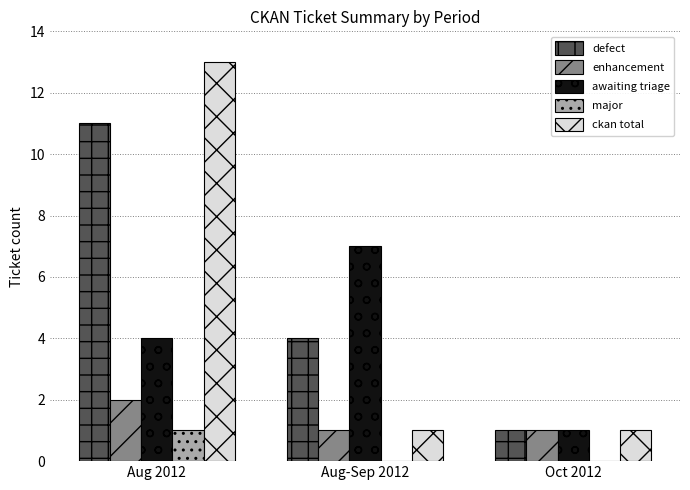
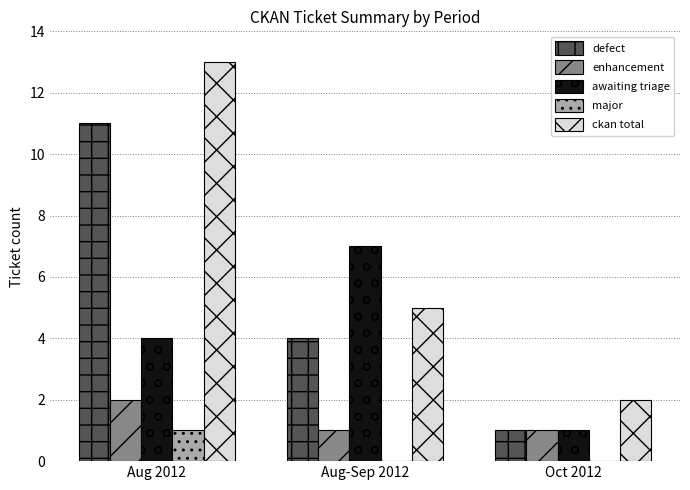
  {
    "defect": {
      "Aug 2012": 11,
      "Aug-Sep 2012": 4,
      "Oct 2012": 1
    },
    "awaiting triage": {
      "Aug 2012": 4,
      "Aug-Sep 2012": 7,
      "Oct 2012": 1
    },
    "ckan total": {
      "Aug 2012": 13,
-     "Aug-Sep 2012": 1,
-     "Oct 2012": 1
+     "Aug-Sep 2012": 5,
+     "Oct 2012": 2
    }
  }
